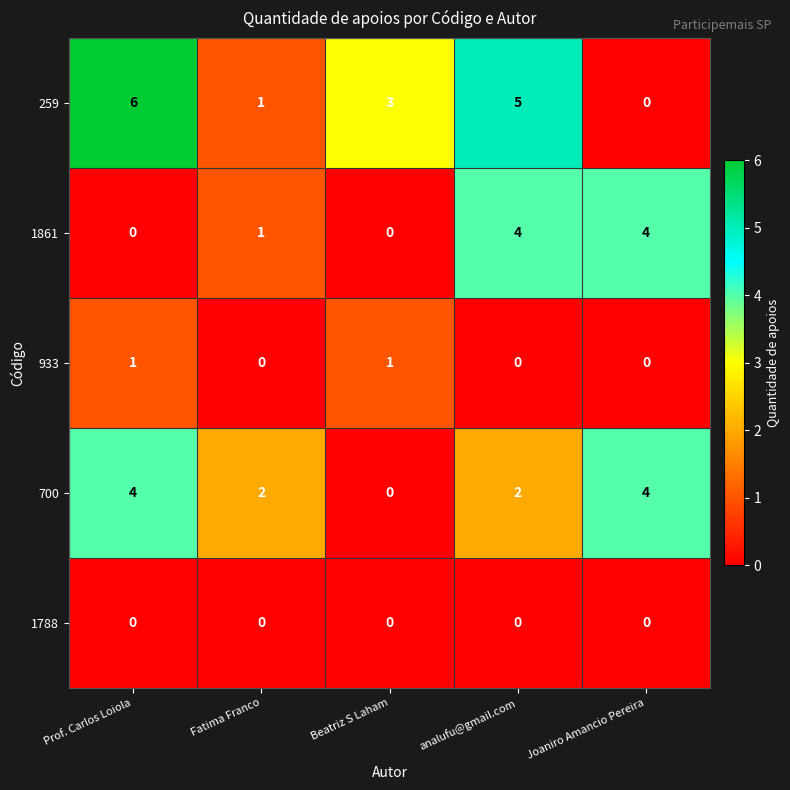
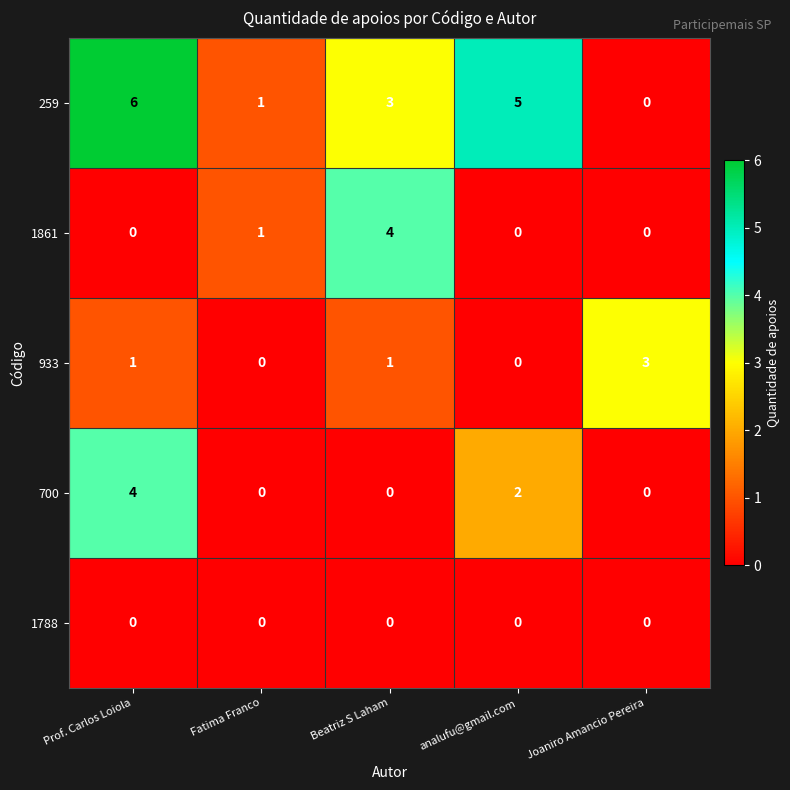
  {
    "259": {
      "Prof. Carlos Loiola": 6,
      "Fatima Franco": 1,
      "Beatriz S Laham": 3,
      "analufu@gmail.com": 5,
      "Joaniro Amancio Pereira": 0
    },
    "1861": {
      "Prof. Carlos Loiola": 0,
      "Fatima Franco": 1,
-     "Beatriz S Laham": 0,
-     "analufu@gmail.com": 4,
-     "Joaniro Amancio Pereira": 4
+     "Beatriz S Laham": 4,
+     "analufu@gmail.com": 0,
+     "Joaniro Amancio Pereira": 0
    },
    "933": {
      "Prof. Carlos Loiola": 1,
      "Fatima Franco": 0,
      "Beatriz S Laham": 1,
      "analufu@gmail.com": 0,
-     "Joaniro Amancio Pereira": 0
+     "Joaniro Amancio Pereira": 3
    },
    "700": {
      "Prof. Carlos Loiola": 4,
-     "Fatima Franco": 2,
+     "Fatima Franco": 0,
      "Beatriz S Laham": 0,
      "analufu@gmail.com": 2,
-     "Joaniro Amancio Pereira": 4
+     "Joaniro Amancio Pereira": 0
    },
    "1788": {
      "Prof. Carlos Loiola": 0,
      "Fatima Franco": 0,
      "Beatriz S Laham": 0,
      "analufu@gmail.com": 0,
      "Joaniro Amancio Pereira": 0
    }
  }
